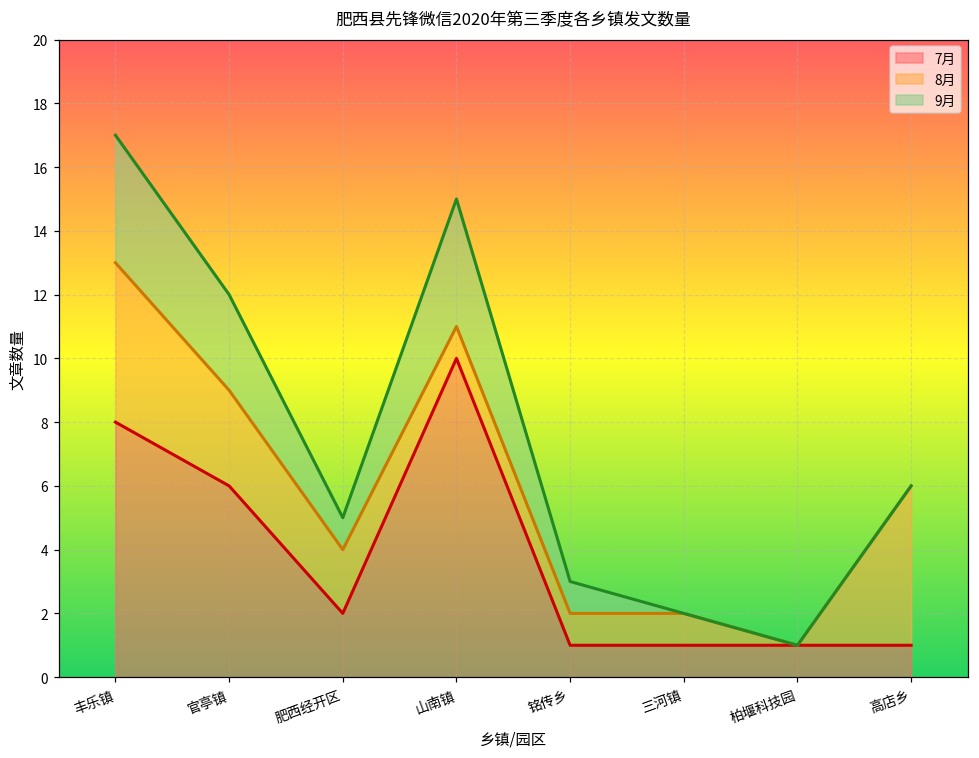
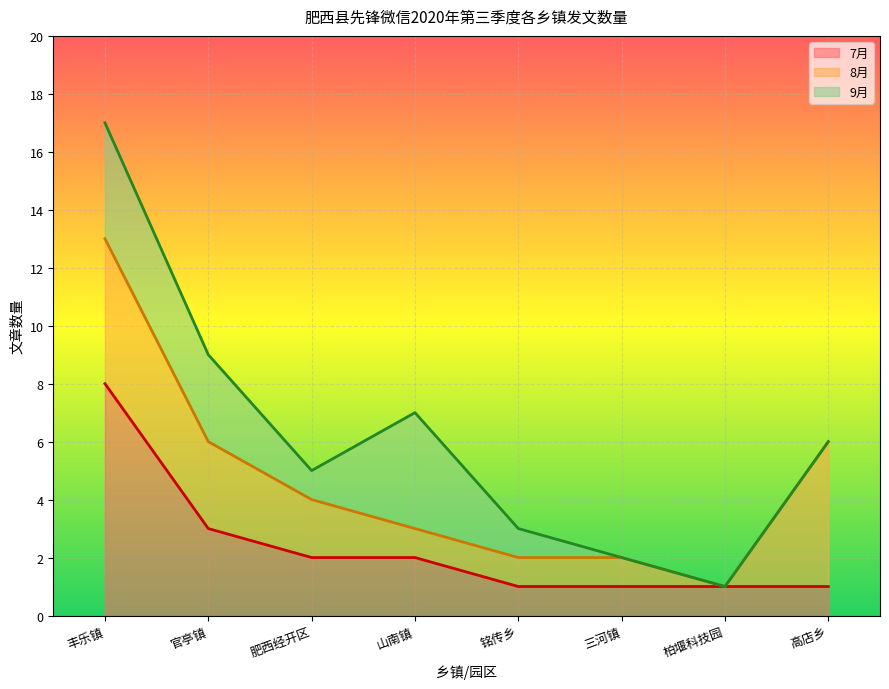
  {
    "7月": {
      "丰乐镇": 8,
-     "官亭镇": 6,
+     "官亭镇": 3,
      "肥西经开区": 2,
-     "山南镇": 10,
+     "山南镇": 2,
      "铭传乡": 1,
      "三河镇": 1,
      "高店乡": 1
    },
    "8月": {
      "丰乐镇": 5,
      "官亭镇": 3,
      "肥西经开区": 2,
      "山南镇": 1,
      "铭传乡": 1
    },
    "9月": {
      "丰乐镇": 4,
      "官亭镇": 3,
      "肥西经开区": 1,
      "山南镇": 4,
      "铭传乡": 1
    }
  }
